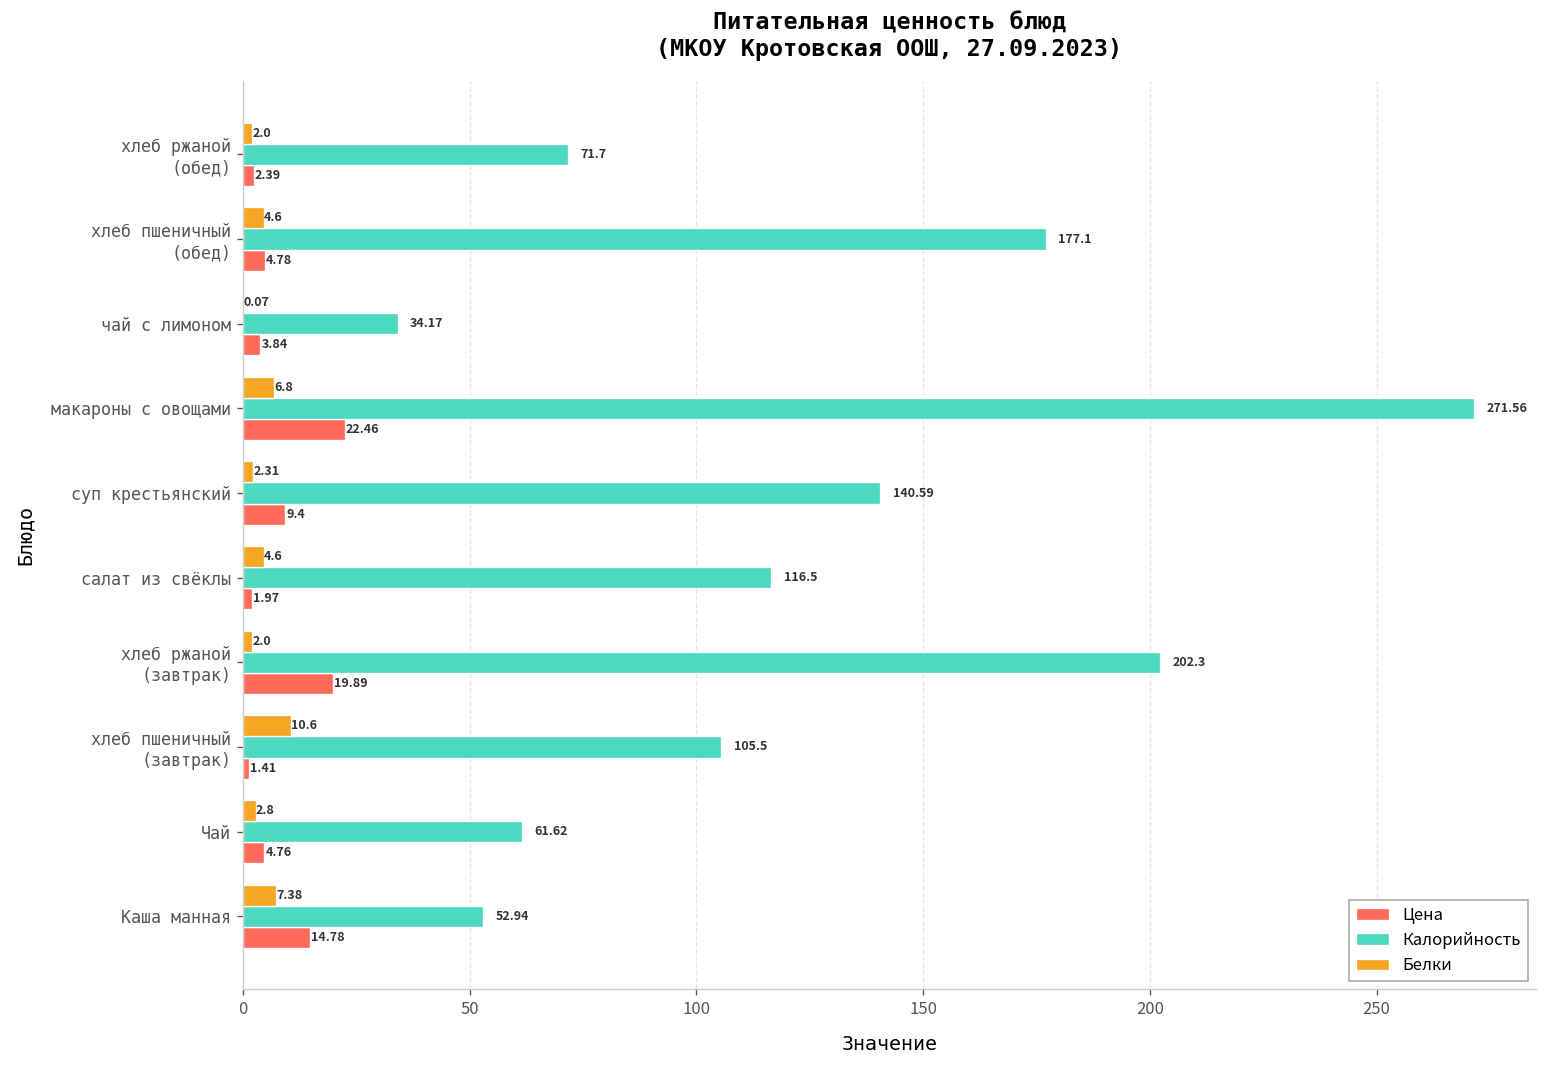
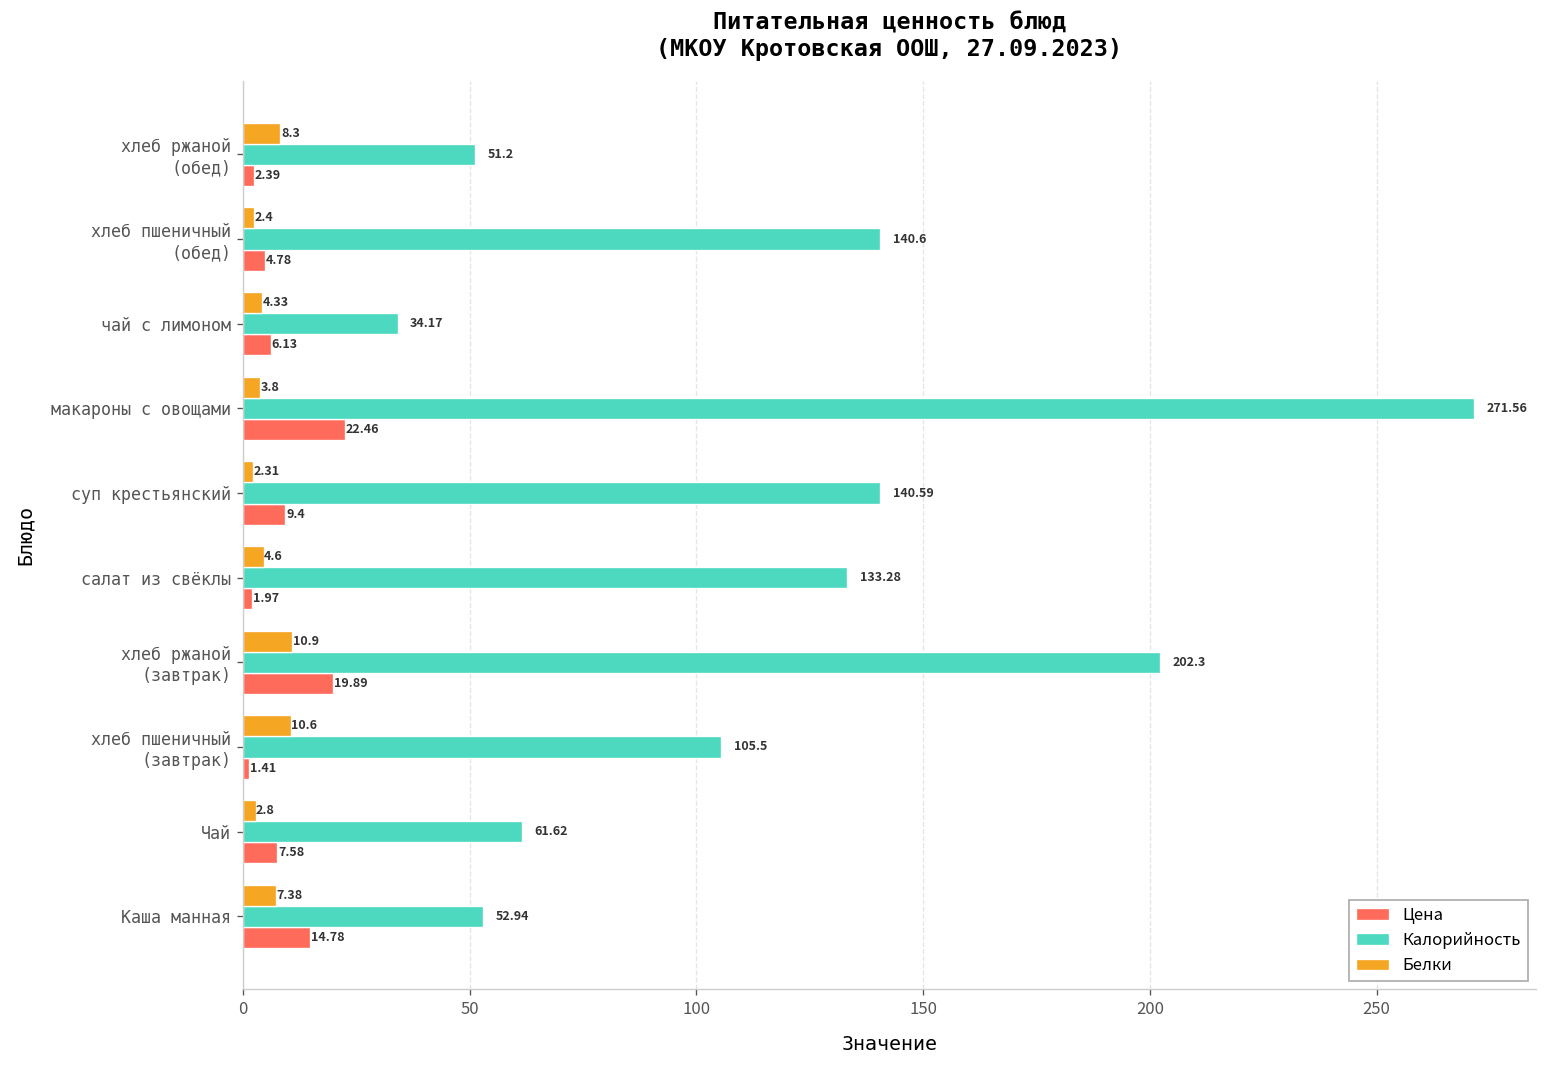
  {
    "Цена": {
      "хлеб ржаной (обед)": 2.39,
      "хлеб пшеничный (обед)": 4.78,
-     "чай с лимоном": 3.84,
+     "чай с лимоном": 6.13,
      "макароны с овощами": 22.46,
      "суп крестьянский": 9.4,
      "салат из свёклы": 1.97,
      "хлеб ржаной (завтрак)": 19.89,
      "хлеб пшеничный (завтрак)": 1.41,
-     "Чай": 4.76,
+     "Чай": 7.58,
      "Каша манная": 14.78
    },
    "Калорийность": {
-     "хлеб ржаной (обед)": 71.7,
-     "хлеб пшеничный (обед)": 177.1,
+     "хлеб ржаной (обед)": 51.2,
+     "хлеб пшеничный (обед)": 140.6,
      "чай с лимоном": 34.17,
      "макароны с овощами": 271.56,
      "суп крестьянский": 140.59,
-     "салат из свёклы": 116.5,
+     "салат из свёклы": 133.28,
      "хлеб ржаной (завтрак)": 202.3,
      "хлеб пшеничный (завтрак)": 105.5,
      "Чай": 61.62,
      "Каша манная": 52.94
    },
    "Белки": {
-     "хлеб ржаной (обед)": 2.0,
-     "хлеб пшеничный (обед)": 4.6,
-     "чай с лимоном": 0.07,
-     "макароны с овощами": 6.8,
+     "хлеб ржаной (обед)": 8.3,
+     "хлеб пшеничный (обед)": 2.4,
+     "чай с лимоном": 4.33,
+     "макароны с овощами": 3.8,
      "суп крестьянский": 2.31,
      "салат из свёклы": 4.6,
-     "хлеб ржаной (завтрак)": 2.0,
+     "хлеб ржаной (завтрак)": 10.9,
      "хлеб пшеничный (завтрак)": 10.6,
      "Чай": 2.8,
      "Каша манная": 7.38
    }
  }
